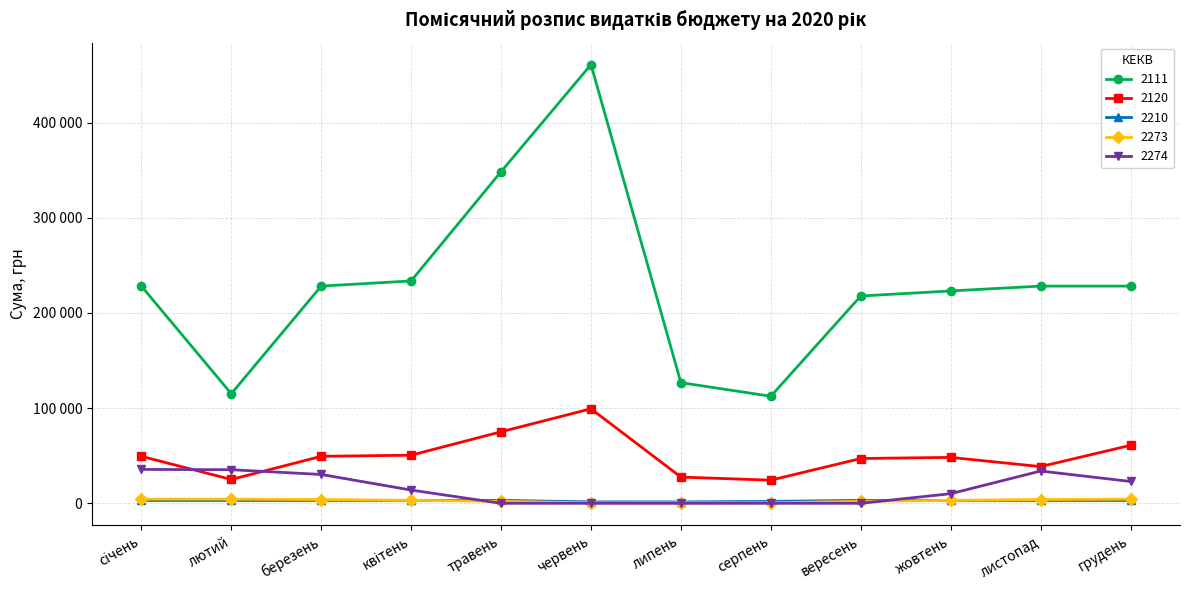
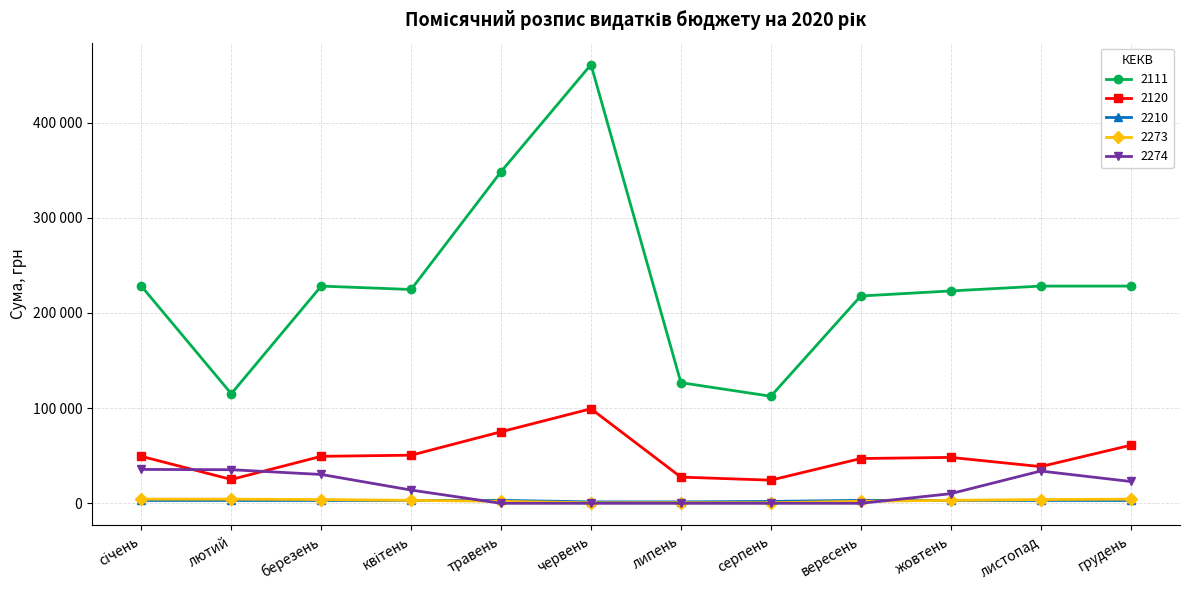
  {
    "2111": {
      "січень": 230000,
      "лютий": 120000,
      "березень": 230000,
-     "квітень": 230000,
+     "квітень": 220000,
      "травень": 350000,
      "червень": 460000,
      "липень": 130000,
      "серпень": 110000,
      "вересень": 220000,
      "жовтень": 220000,
      "листопад": 230000,
      "грудень": 230000
    },
    "2120": {
      "січень": 50000,
      "лютий": 30000,
      "березень": 50000,
      "квітень": 50000,
      "травень": 80000,
      "червень": 100000,
      "липень": 30000,
      "серпень": 20000,
      "вересень": 50000,
      "жовтень": 50000,
      "листопад": 40000,
      "грудень": 60000
    },
    "2274": {
      "січень": 40000,
      "лютий": 40000,
      "березень": 30000,
      "квітень": 10000,
      "жовтень": 10000,
      "листопад": 30000,
      "грудень": 20000
    }
  }
